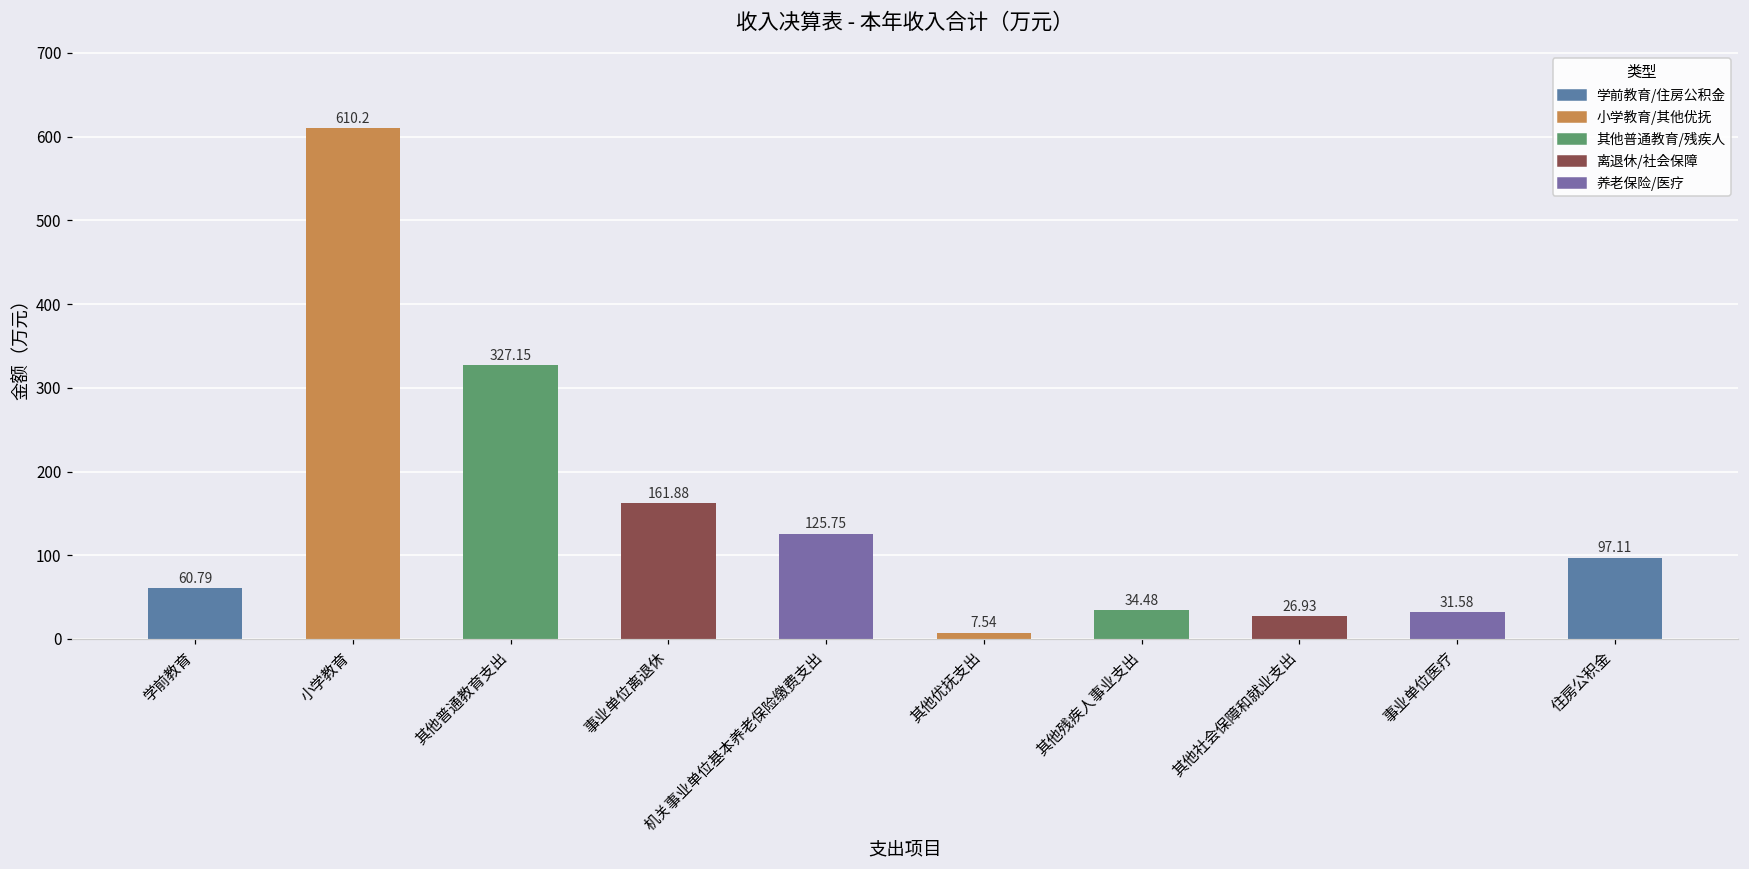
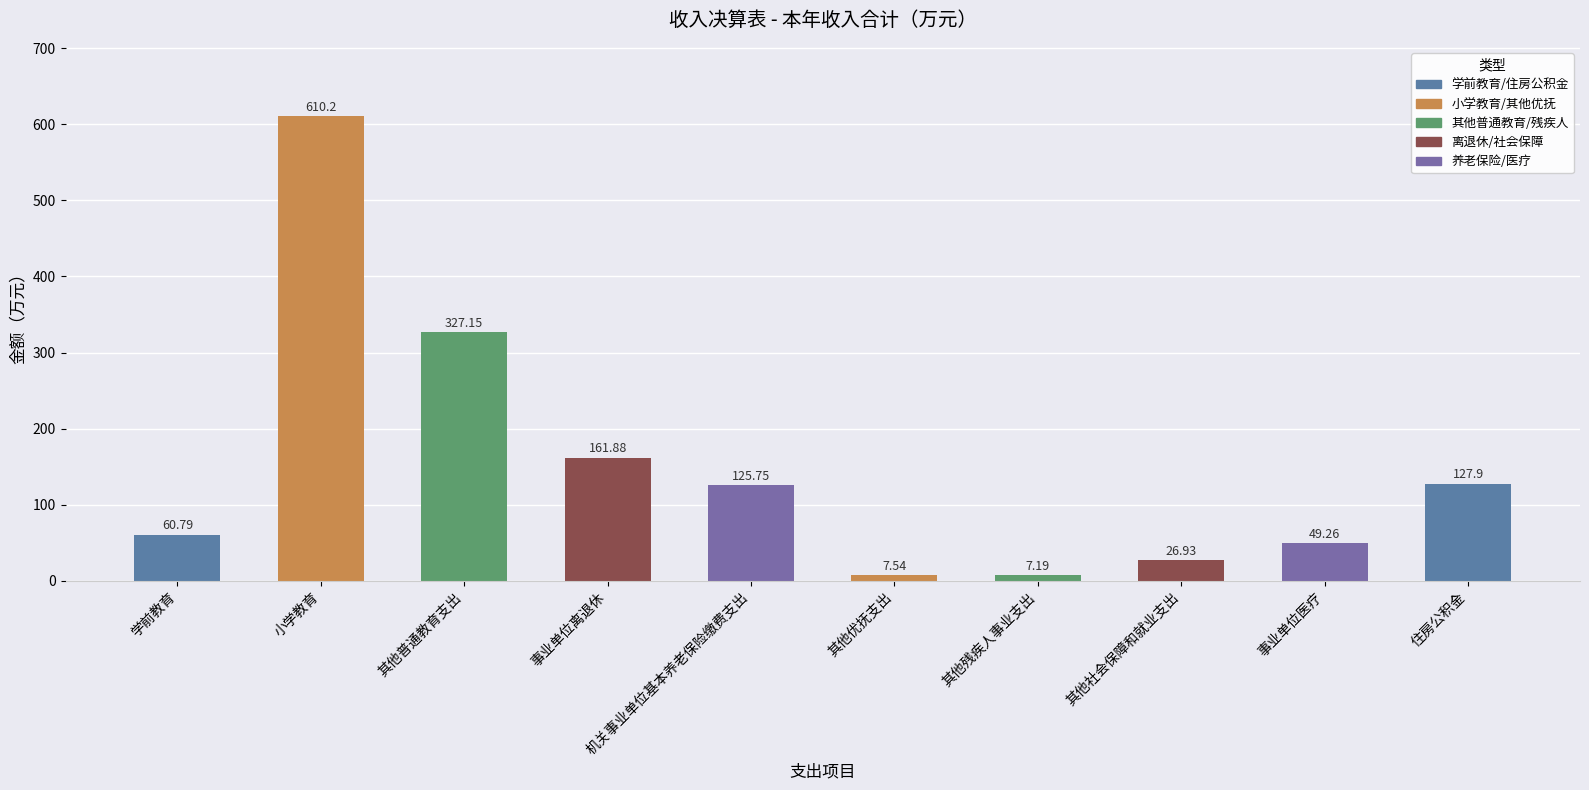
  {
    "学前教育": 60.79,
    "小学教育": 610.2,
    "其他普通教育支出": 327.15,
    "事业单位离退休": 161.88,
    "机关事业单位基本养老保险缴费支出": 125.75,
    "其他优抚支出": 7.54,
-   "其他残疾人事业支出": 34.48,
+   "其他残疾人事业支出": 7.19,
    "其他社会保障和就业支出": 26.93,
-   "事业单位医疗": 31.58,
-   "住房公积金": 97.11
+   "事业单位医疗": 49.26,
+   "住房公积金": 127.9
  }
